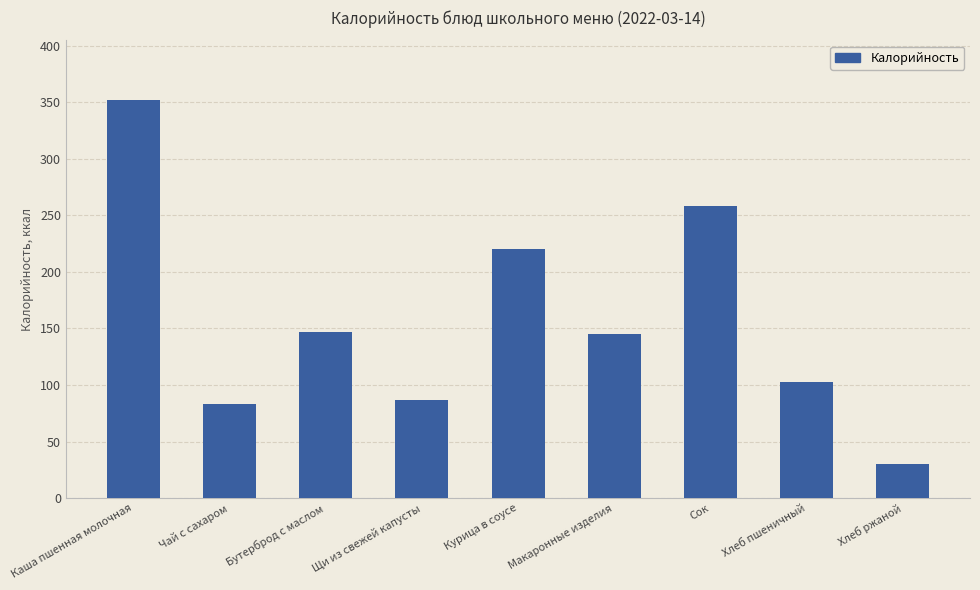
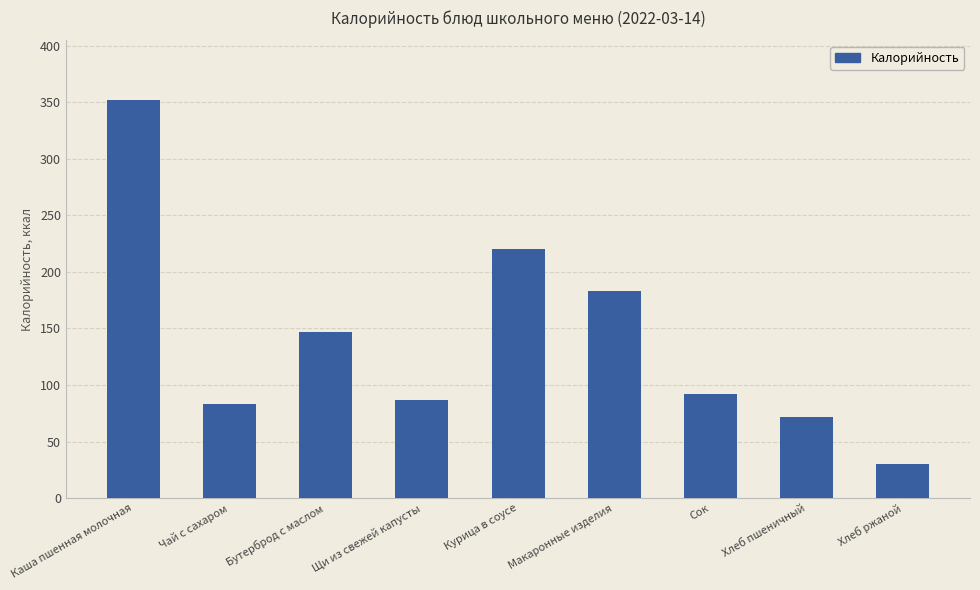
  {
    "Каша пшенная молочная": 352,
    "Чай с сахаром": 83,
    "Бутерброд с маслом": 147,
    "Щи из свежей капусты": 87,
    "Курица в соусе": 220,
-   "Макаронные изделия": 145,
-   "Сок": 258,
-   "Хлеб пшеничный": 103,
+   "Макаронные изделия": 183,
+   "Сок": 92,
+   "Хлеб пшеничный": 72,
    "Хлеб ржаной": 30
  }
